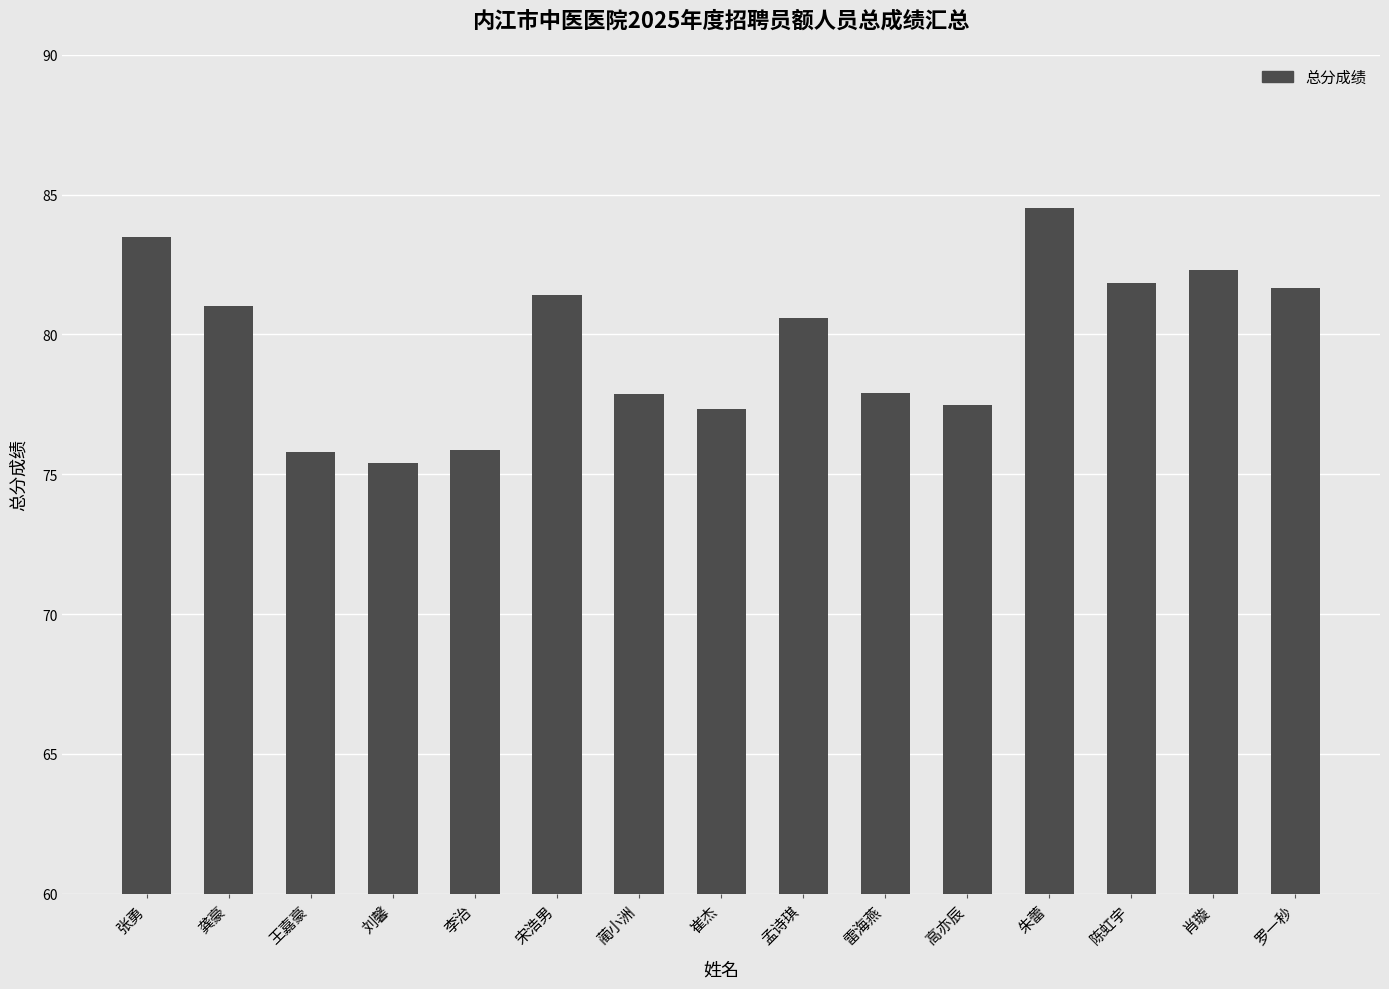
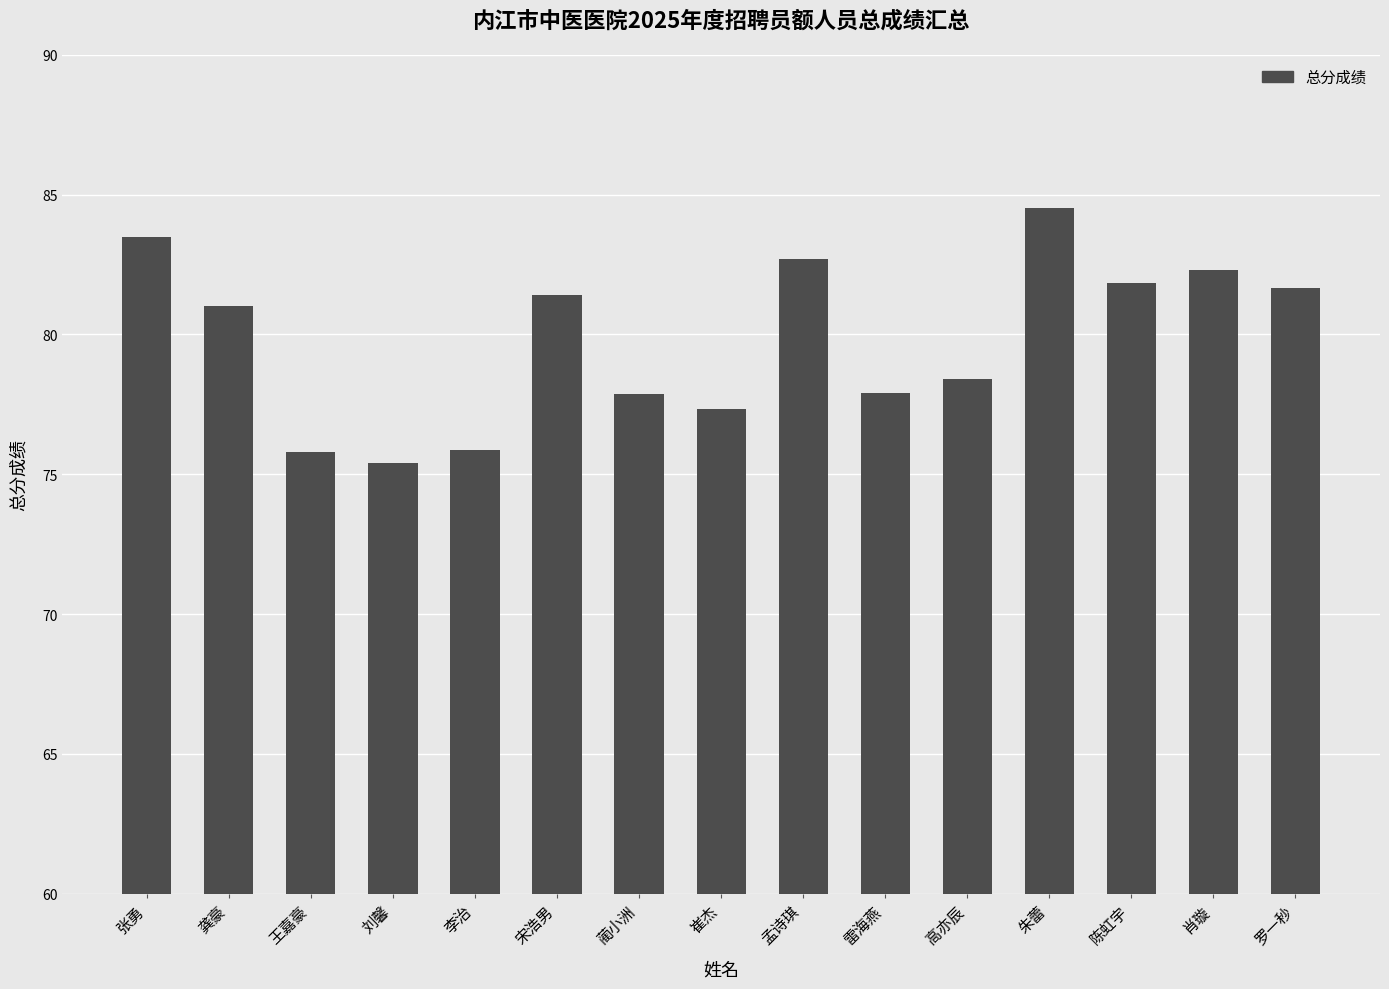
  {
    "张勇": 83.5,
    "龚豪": 81.0,
    "王嘉豪": 75.8,
    "刘馨": 75.4,
    "李治": 75.9,
    "宋浩男": 81.4,
    "蔺小洲": 77.9,
    "崔杰": 77.3,
-   "孟诗琪": 80.6,
+   "孟诗琪": 82.7,
    "雷海燕": 77.9,
-   "高亦辰": 77.5,
+   "高亦辰": 78.4,
    "朱蕾": 84.5,
    "陈虹宇": 81.8,
    "肖璇": 82.3,
    "罗一秒": 81.7
  }
